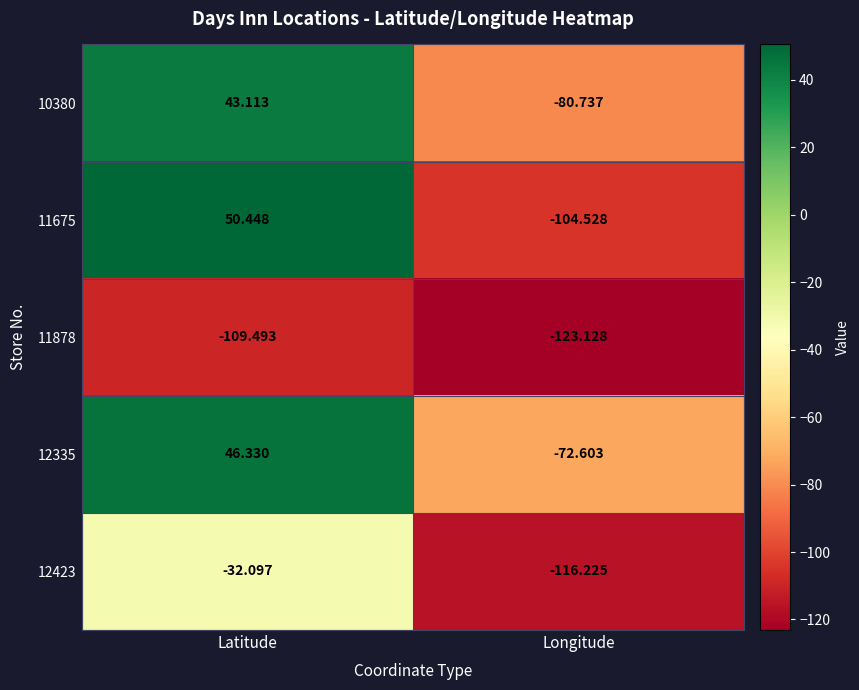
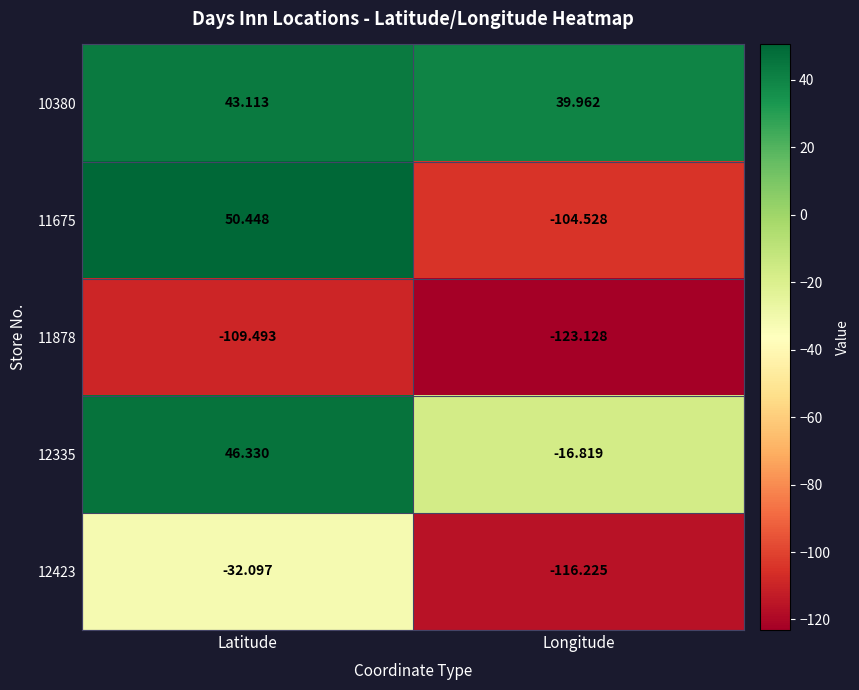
  {
    "10380": {
      "Latitude": 43.113,
-     "Longitude": -80.737
+     "Longitude": 39.962
    },
    "11675": {
      "Latitude": 50.448,
      "Longitude": -104.528
    },
    "11878": {
      "Latitude": -109.493,
      "Longitude": -123.128
    },
    "12335": {
      "Latitude": 46.330,
-     "Longitude": -72.603
+     "Longitude": -16.819
    },
    "12423": {
      "Latitude": -32.097,
      "Longitude": -116.225
    }
  }
